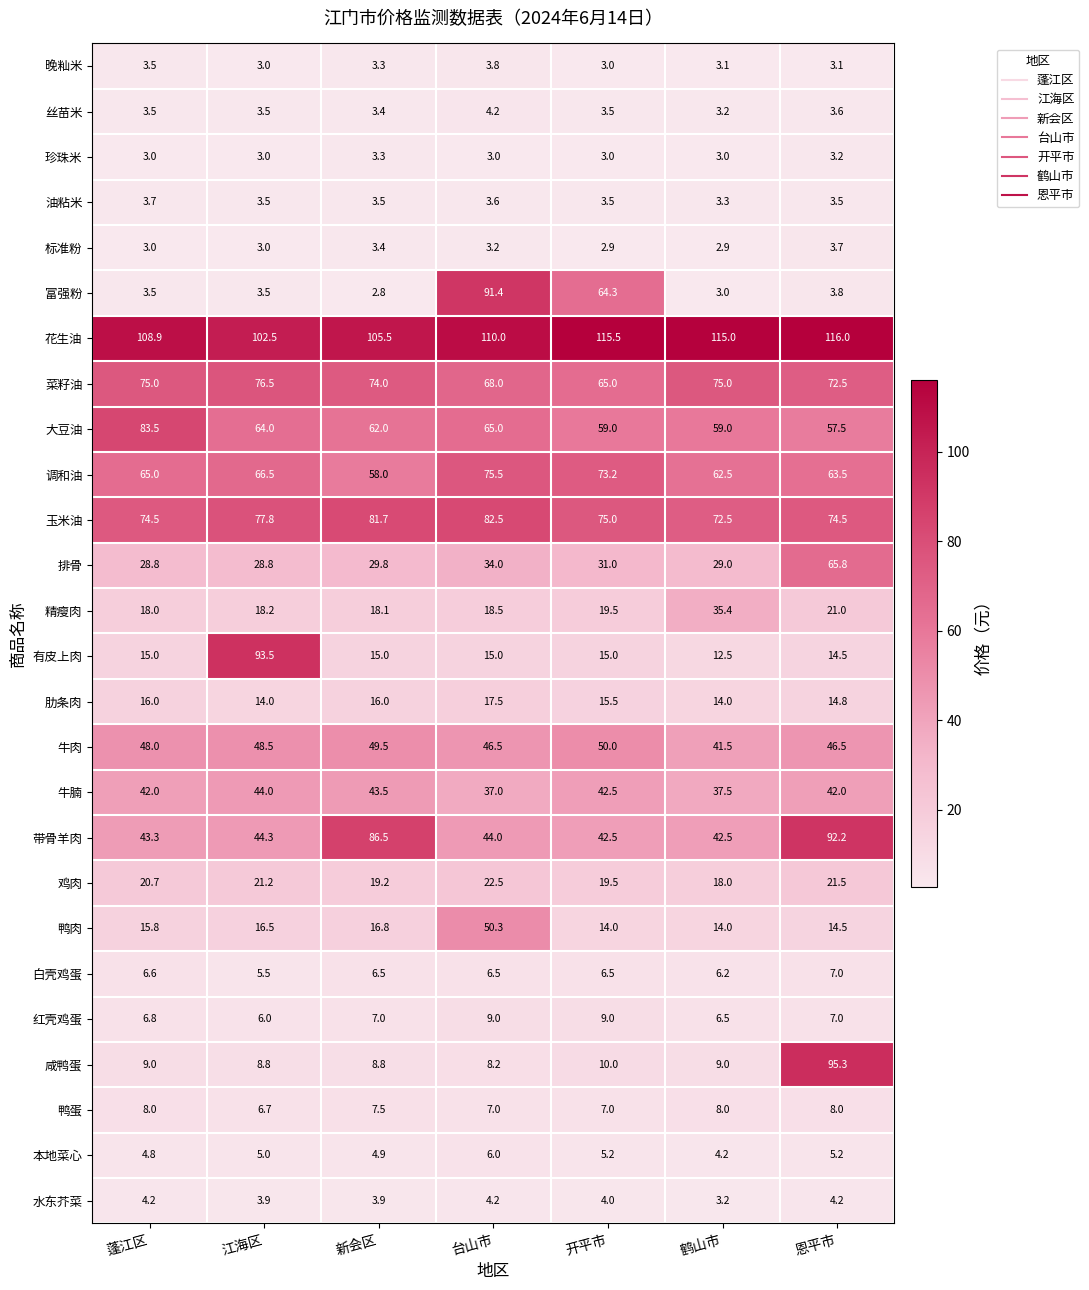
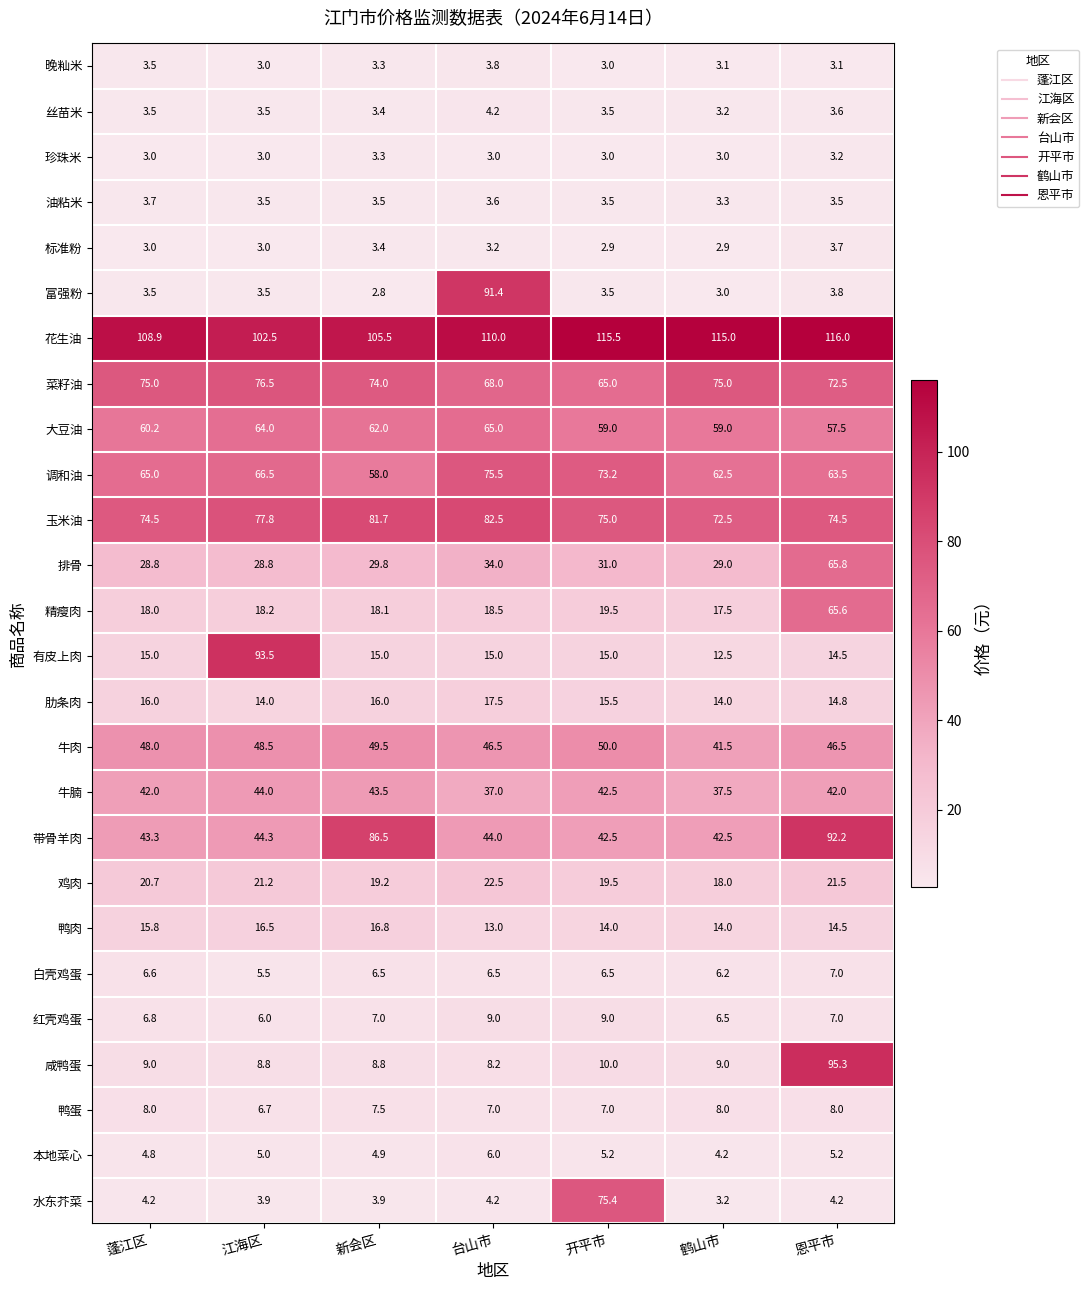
  {
    "晚籼米": {
      "蓬江区": 3.5,
      "江海区": 3.0,
      "新会区": 3.3,
      "台山市": 3.8,
      "开平市": 3.0,
      "鹤山市": 3.1,
      "恩平市": 3.1
    },
    "丝苗米": {
      "蓬江区": 3.5,
      "江海区": 3.5,
      "新会区": 3.4,
      "台山市": 4.2,
      "开平市": 3.5,
      "鹤山市": 3.2,
      "恩平市": 3.6
    },
    "珍珠米": {
      "蓬江区": 3.0,
      "江海区": 3.0,
      "新会区": 3.3,
      "台山市": 3.0,
      "开平市": 3.0,
      "鹤山市": 3.0,
      "恩平市": 3.2
    },
    "油粘米": {
      "蓬江区": 3.7,
      "江海区": 3.5,
      "新会区": 3.5,
      "台山市": 3.6,
      "开平市": 3.5,
      "鹤山市": 3.3,
      "恩平市": 3.5
    },
    "标准粉": {
      "蓬江区": 3.0,
      "江海区": 3.0,
      "新会区": 3.4,
      "台山市": 3.2,
      "开平市": 2.9,
      "鹤山市": 2.9,
      "恩平市": 3.7
    },
    "富强粉": {
      "蓬江区": 3.5,
      "江海区": 3.5,
      "新会区": 2.8,
      "台山市": 91.4,
-     "开平市": 64.3,
+     "开平市": 3.5,
      "鹤山市": 3.0,
      "恩平市": 3.8
    },
    "花生油": {
      "蓬江区": 108.9,
      "江海区": 102.5,
      "新会区": 105.5,
      "台山市": 110.0,
      "开平市": 115.5,
      "鹤山市": 115.0,
      "恩平市": 116.0
    },
    "菜籽油": {
      "蓬江区": 75.0,
      "江海区": 76.5,
      "新会区": 74.0,
      "台山市": 68.0,
      "开平市": 65.0,
      "鹤山市": 75.0,
      "恩平市": 72.5
    },
    "大豆油": {
-     "蓬江区": 83.5,
+     "蓬江区": 60.2,
      "江海区": 64.0,
      "新会区": 62.0,
      "台山市": 65.0,
      "开平市": 59.0,
      "鹤山市": 59.0,
      "恩平市": 57.5
    },
    "调和油": {
      "蓬江区": 65.0,
      "江海区": 66.5,
      "新会区": 58.0,
      "台山市": 75.5,
      "开平市": 73.2,
      "鹤山市": 62.5,
      "恩平市": 63.5
    },
    "玉米油": {
      "蓬江区": 74.5,
      "江海区": 77.8,
      "新会区": 81.7,
      "台山市": 82.5,
      "开平市": 75.0,
      "鹤山市": 72.5,
      "恩平市": 74.5
    },
    "排骨": {
      "蓬江区": 28.8,
      "江海区": 28.8,
      "新会区": 29.8,
      "台山市": 34.0,
      "开平市": 31.0,
      "鹤山市": 29.0,
      "恩平市": 65.8
    },
    "精瘦肉": {
      "蓬江区": 18.0,
      "江海区": 18.2,
      "新会区": 18.1,
      "台山市": 18.5,
      "开平市": 19.5,
-     "鹤山市": 35.4,
-     "恩平市": 21.0
+     "鹤山市": 17.5,
+     "恩平市": 65.6
    },
    "有皮上肉": {
      "蓬江区": 15.0,
      "江海区": 93.5,
      "新会区": 15.0,
      "台山市": 15.0,
      "开平市": 15.0,
      "鹤山市": 12.5,
      "恩平市": 14.5
    },
    "肋条肉": {
      "蓬江区": 16.0,
      "江海区": 14.0,
      "新会区": 16.0,
      "台山市": 17.5,
      "开平市": 15.5,
      "鹤山市": 14.0,
      "恩平市": 14.8
    },
    "牛肉": {
      "蓬江区": 48.0,
      "江海区": 48.5,
      "新会区": 49.5,
      "台山市": 46.5,
      "开平市": 50.0,
      "鹤山市": 41.5,
      "恩平市": 46.5
    },
    "牛腩": {
      "蓬江区": 42.0,
      "江海区": 44.0,
      "新会区": 43.5,
      "台山市": 37.0,
      "开平市": 42.5,
      "鹤山市": 37.5,
      "恩平市": 42.0
    },
    "带骨羊肉": {
      "蓬江区": 43.3,
      "江海区": 44.3,
      "新会区": 86.5,
      "台山市": 44.0,
      "开平市": 42.5,
      "鹤山市": 42.5,
      "恩平市": 92.2
    },
    "鸡肉": {
      "蓬江区": 20.7,
      "江海区": 21.2,
      "新会区": 19.2,
      "台山市": 22.5,
      "开平市": 19.5,
      "鹤山市": 18.0,
      "恩平市": 21.5
    },
    "鸭肉": {
      "蓬江区": 15.8,
      "江海区": 16.5,
      "新会区": 16.8,
-     "台山市": 50.3,
+     "台山市": 13.0,
      "开平市": 14.0,
      "鹤山市": 14.0,
      "恩平市": 14.5
    },
    "白壳鸡蛋": {
      "蓬江区": 6.6,
      "江海区": 5.5,
      "新会区": 6.5,
      "台山市": 6.5,
      "开平市": 6.5,
      "鹤山市": 6.2,
      "恩平市": 7.0
    },
    "红壳鸡蛋": {
      "蓬江区": 6.8,
      "江海区": 6.0,
      "新会区": 7.0,
      "台山市": 9.0,
      "开平市": 9.0,
      "鹤山市": 6.5,
      "恩平市": 7.0
    },
    "咸鸭蛋": {
      "蓬江区": 9.0,
      "江海区": 8.8,
      "新会区": 8.8,
      "台山市": 8.2,
      "开平市": 10.0,
      "鹤山市": 9.0,
      "恩平市": 95.3
    },
    "鸭蛋": {
      "蓬江区": 8.0,
      "江海区": 6.7,
      "新会区": 7.5,
      "台山市": 7.0,
      "开平市": 7.0,
      "鹤山市": 8.0,
      "恩平市": 8.0
    },
    "本地菜心": {
      "蓬江区": 4.8,
      "江海区": 5.0,
      "新会区": 4.9,
      "台山市": 6.0,
      "开平市": 5.2,
      "鹤山市": 4.2,
      "恩平市": 5.2
    },
    "水东芥菜": {
      "蓬江区": 4.2,
      "江海区": 3.9,
      "新会区": 3.9,
      "台山市": 4.2,
-     "开平市": 4.0,
+     "开平市": 75.4,
      "鹤山市": 3.2,
      "恩平市": 4.2
    }
  }
